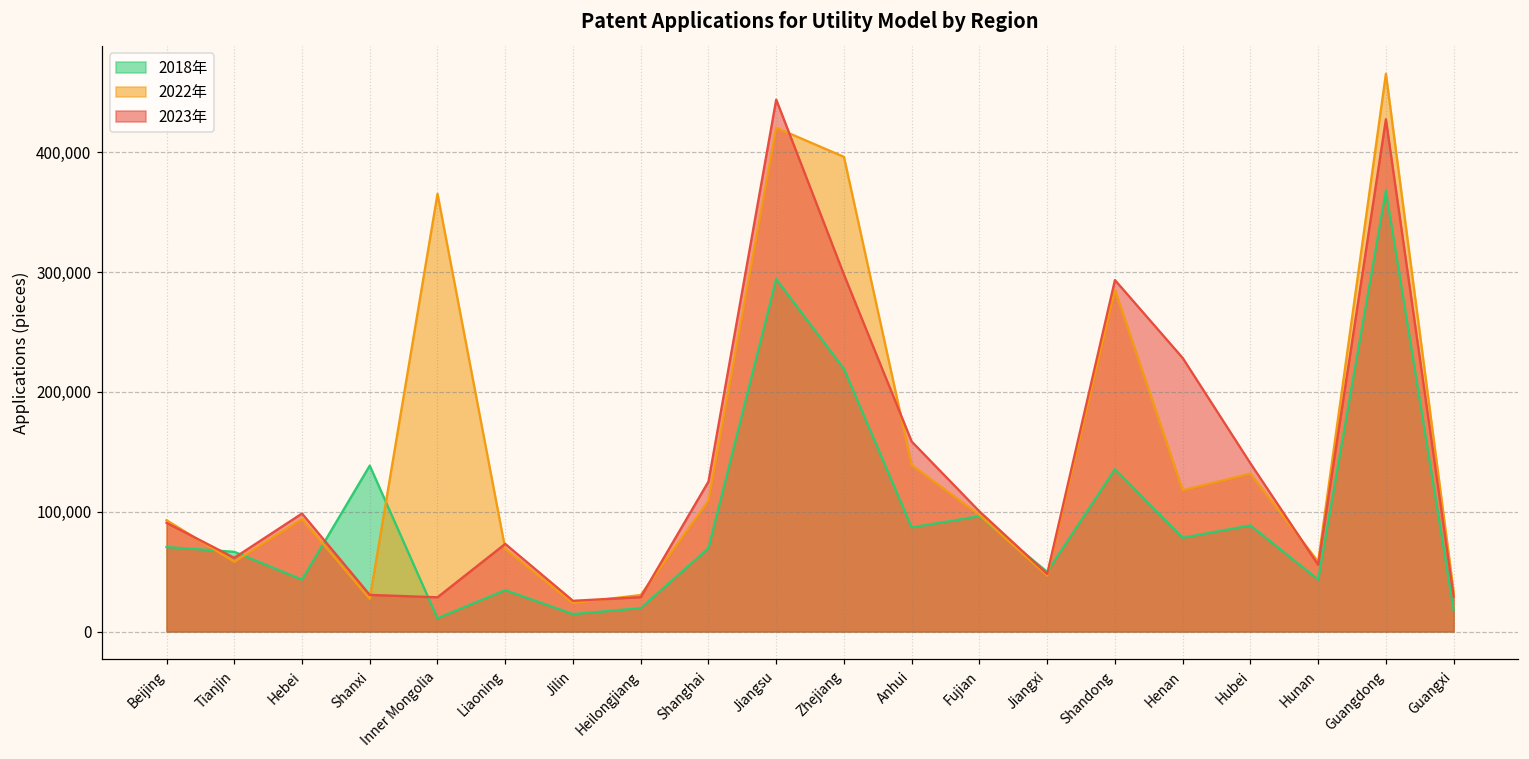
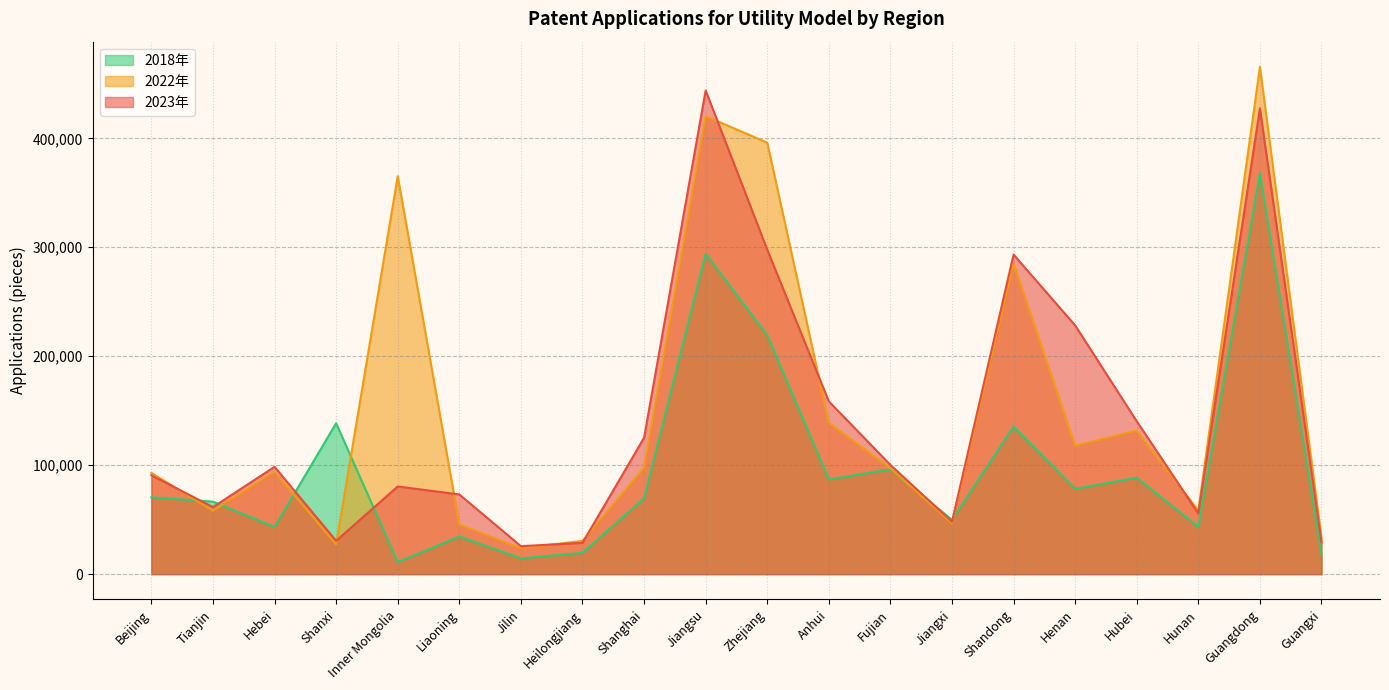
  {
    "2018年": {
      "Beijing": "71,000",
      "Tianjin": "67,000",
      "Hebei": "43,000",
      "Shanxi": "138,000",
      "Inner Mongolia": "11,000",
      "Liaoning": "35,000",
      "Jilin": "15,000",
      "Heilongjiang": "20,000",
      "Shanghai": "70,000",
      "Jiangsu": "294,000",
      "Zhejiang": "219,000",
      "Anhui": "87,000",
      "Shandong": "135,000",
      "Henan": "78,000",
      "Hubei": "89,000",
      "Hunan": "43,000",
      "Guangdong": "368,000",
      "Guangxi": "18,000"
    },
    "2022年": {
      "Tianjin": "58,000",
      "Hebei": "94,000",
      "Shanxi": "27,000",
      "Inner Mongolia": "365,000",
-     "Liaoning": "69,000",
-     "Shanghai": "109,000",
+     "Liaoning": "46,000",
+     "Shanghai": "98,000",
      "Jiangsu": "420,000",
      "Zhejiang": "396,000",
      "Anhui": "139,000",
      "Shandong": "285,000",
      "Henan": "118,000",
      "Hubei": "132,000",
      "Hunan": "58,000",
      "Guangdong": "465,000",
      "Guangxi": "33,000"
    },
    "2023年": {
      "Tianjin": "61,000",
      "Hebei": "98,000",
      "Shanxi": "31,000",
-     "Inner Mongolia": "29,000",
+     "Inner Mongolia": "80,000",
      "Liaoning": "73,000",
      "Shanghai": "125,000",
      "Jiangsu": "444,000",
      "Zhejiang": "298,000",
      "Anhui": "159,000",
      "Fujian": "100,000",
      "Shandong": "293,000",
      "Henan": "228,000",
      "Hubei": "140,000",
      "Hunan": "56,000",
      "Guangdong": "427,000",
      "Guangxi": "29,000"
    }
  }
